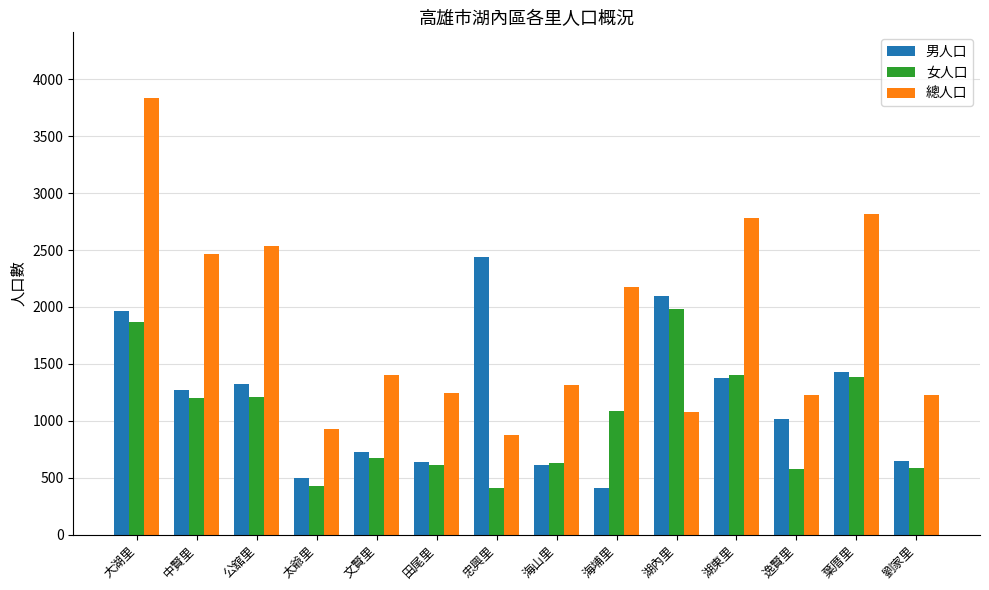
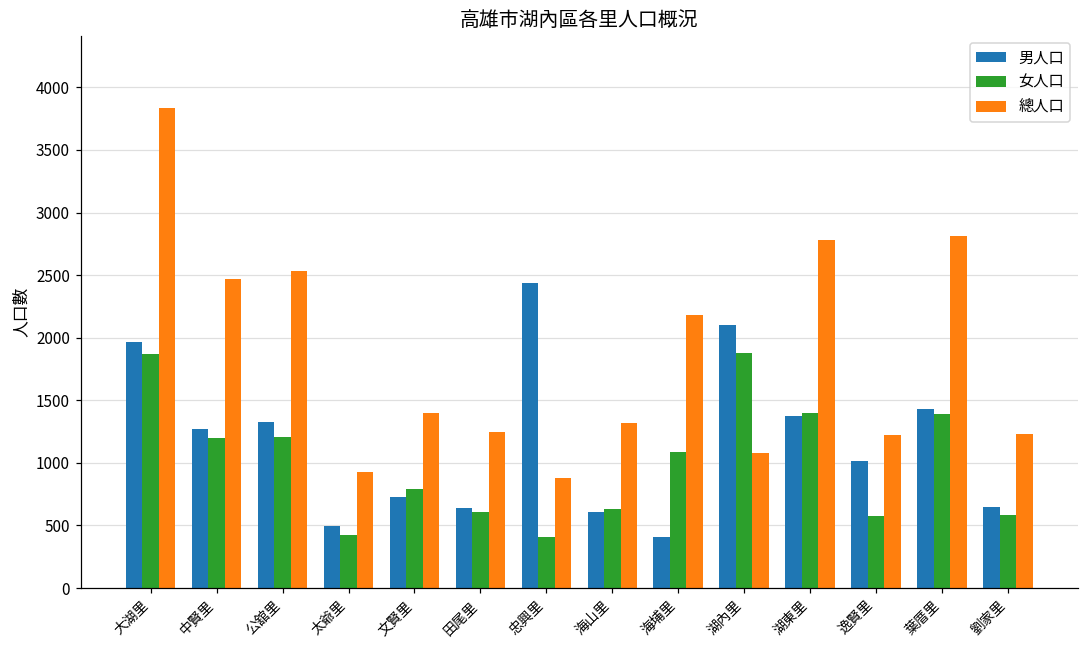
  {
    "男人口": {
      "大湖里": 1970,
      "中賢里": 1270,
      "公舘里": 1330,
      "太爺里": 500,
      "文賢里": 730,
      "田尾里": 640,
      "忠興里": 2440,
      "海山里": 610,
      "海埔里": 410,
      "湖內里": 2100,
      "湖東里": 1380,
      "逸賢里": 1020,
      "葉厝里": 1430,
      "劉家里": 650
    },
    "女人口": {
      "大湖里": 1870,
      "中賢里": 1200,
      "公舘里": 1210,
      "太爺里": 430,
-     "文賢里": 680,
+     "文賢里": 790,
      "田尾里": 610,
      "忠興里": 410,
      "海山里": 630,
      "海埔里": 1080,
-     "湖內里": 1980,
+     "湖內里": 1880,
      "湖東里": 1400,
      "逸賢里": 580,
      "葉厝里": 1390,
      "劉家里": 590
    },
    "總人口": {
      "大湖里": 3840,
      "中賢里": 2470,
      "公舘里": 2540,
      "太爺里": 920,
      "文賢里": 1400,
      "田尾里": 1250,
      "忠興里": 880,
      "海山里": 1320,
      "海埔里": 2180,
      "湖內里": 1080,
      "湖東里": 2780,
      "逸賢里": 1220,
      "葉厝里": 2820,
      "劉家里": 1230
    }
  }
